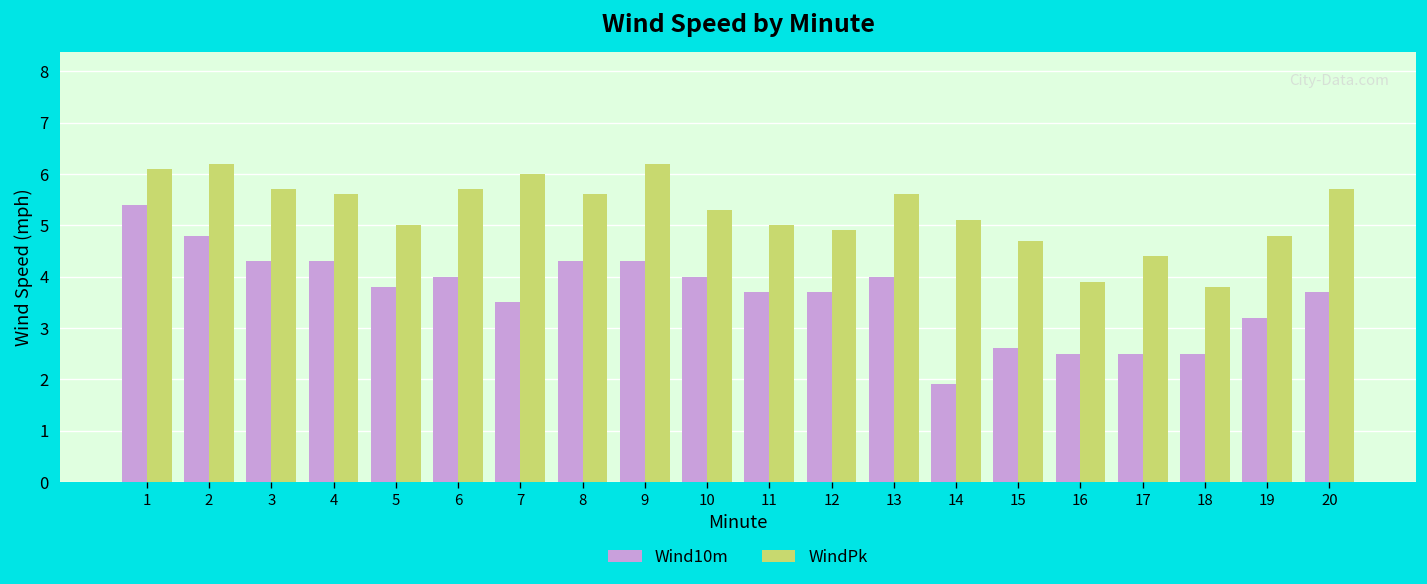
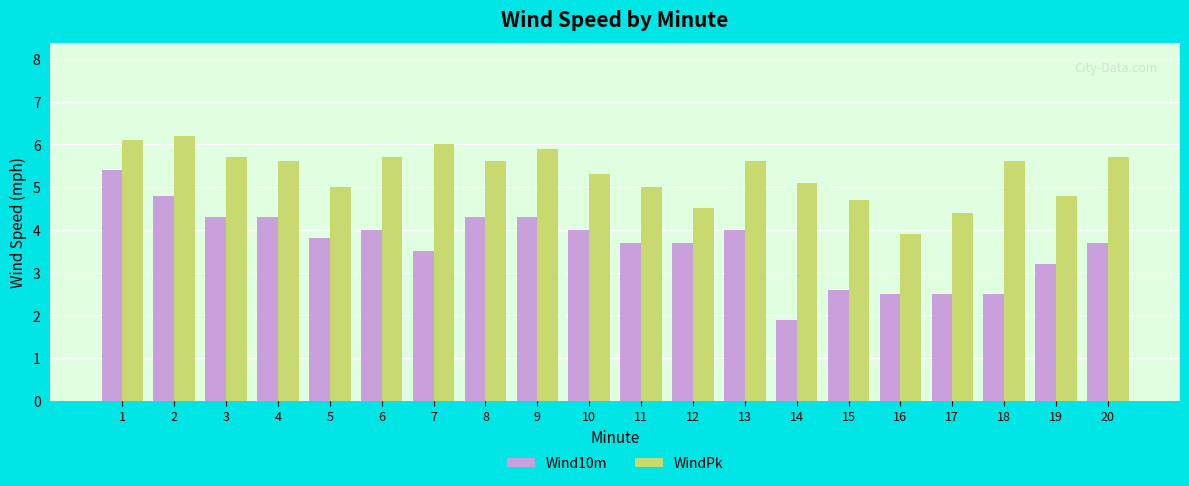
  {
    "Wind10m": {
      "1": 5.4,
      "2": 4.8,
      "3": 4.3,
      "4": 4.3,
      "5": 3.8,
      "6": 4.0,
      "7": 3.5,
      "8": 4.3,
      "9": 4.3,
      "10": 4.0,
      "11": 3.7,
      "12": 3.7,
      "13": 4.0,
      "14": 1.9,
      "15": 2.6,
      "16": 2.5,
      "17": 2.5,
      "18": 2.5,
      "19": 3.2,
      "20": 3.7
    },
    "WindPk": {
      "1": 6.1,
      "2": 6.2,
      "3": 5.7,
      "4": 5.6,
      "5": 5.0,
      "6": 5.7,
      "7": 6.0,
      "8": 5.6,
-     "9": 6.2,
+     "9": 5.9,
      "10": 5.3,
      "11": 5.0,
-     "12": 4.9,
+     "12": 4.5,
      "13": 5.6,
      "14": 5.1,
      "15": 4.7,
      "16": 3.9,
      "17": 4.4,
-     "18": 3.8,
+     "18": 5.6,
      "19": 4.8,
      "20": 5.7
    }
  }
